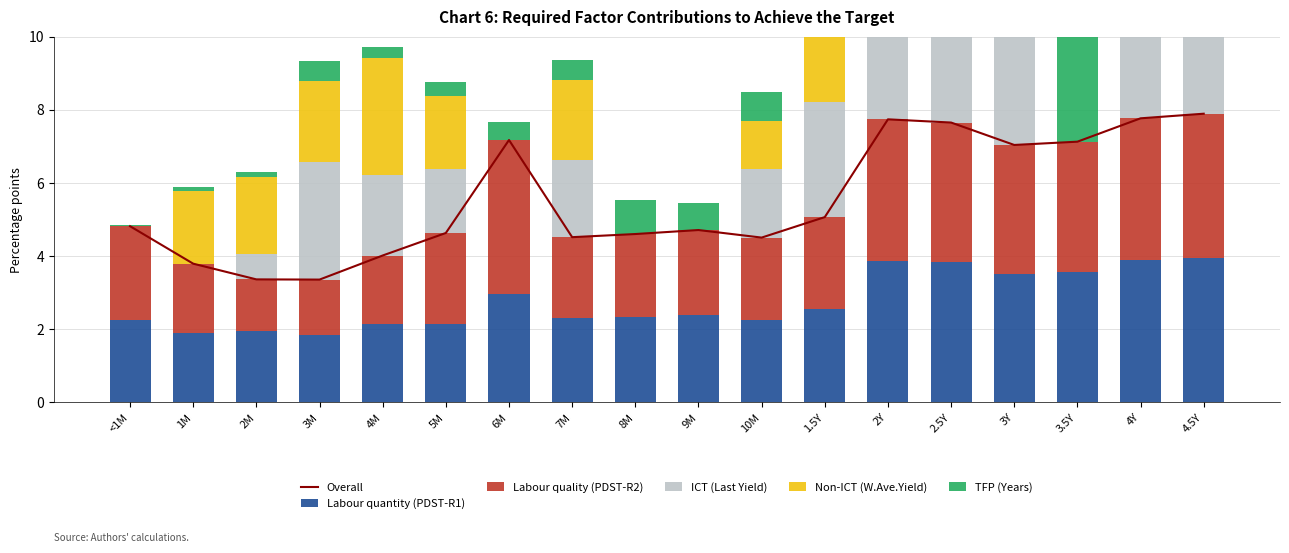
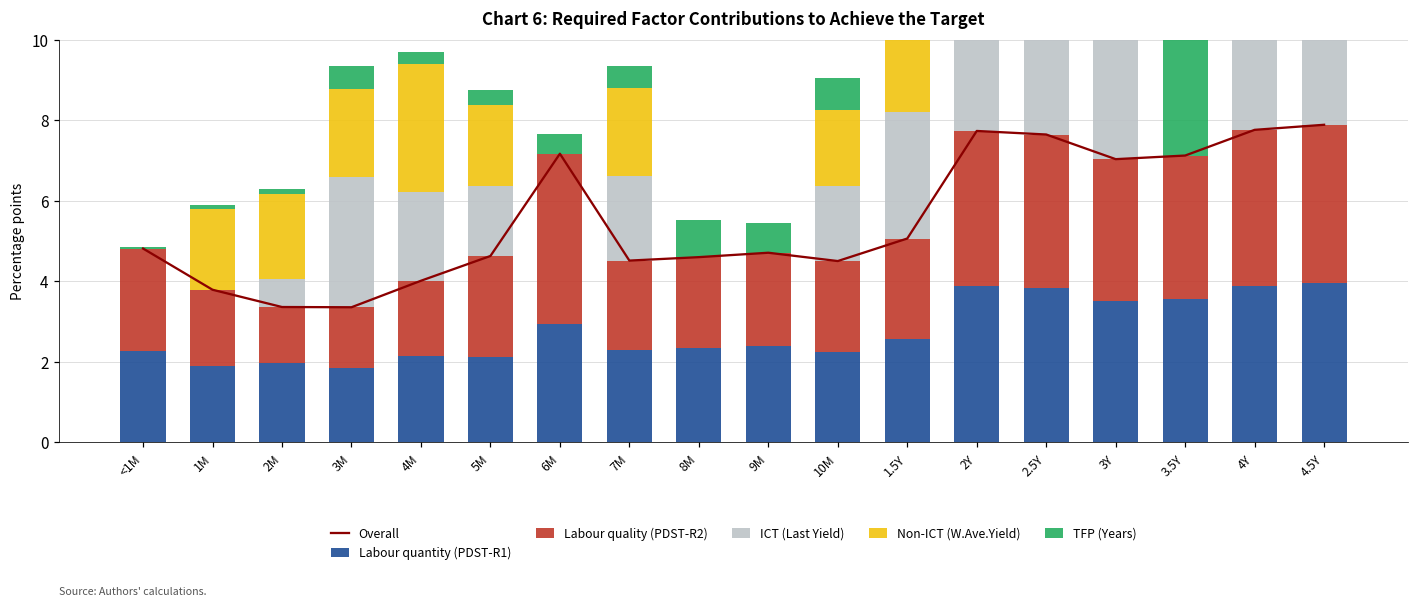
  {
    "Labour quantity (PDST-R1)": {
      "<1M": 2.3,
      "1M": 1.9,
      "2M": 2.0,
      "3M": 1.8,
      "4M": 2.1,
      "5M": 2.1,
      "6M": 2.9,
      "7M": 2.3,
      "8M": 2.3,
      "9M": 2.4,
      "10M": 2.3,
      "1.5Y": 2.6,
      "2Y": 3.9,
      "2.5Y": 3.8,
      "3Y": 3.5,
      "3.5Y": 3.6,
      "4Y": 3.9,
      "4.5Y": 3.9
    },
    "Labour quality (PDST-R2)": {
      "<1M": 2.6,
      "1M": 1.9,
      "2M": 1.4,
      "3M": 1.5,
      "4M": 1.9,
      "5M": 2.5,
      "6M": 4.2,
      "7M": 2.2,
      "8M": 2.3,
      "9M": 2.3,
      "10M": 2.3,
      "1.5Y": 2.5,
      "2Y": 3.9,
      "2.5Y": 3.8,
      "3Y": 3.5,
      "3.5Y": 3.6,
      "4Y": 3.9,
      "4.5Y": 3.9
    },
    "ICT (Last Yield)": {
      "<1M": 0.0,
      "1M": 0.0,
      "2M": 0.7,
      "3M": 3.2,
      "4M": 2.2,
      "5M": 1.8,
      "6M": 0.0,
      "7M": 2.1,
      "8M": 0.0,
      "9M": 0.0,
      "10M": 1.9,
      "1.5Y": 3.2,
      "3.5Y": 0.0
    },
    "Non-ICT (W.Ave.Yield)": {
      "<1M": 0.0,
      "1M": 2.0,
      "2M": 2.1,
      "3M": 2.2,
      "4M": 3.2,
      "5M": 2.0,
      "6M": 0.0,
      "7M": 2.2,
      "8M": 0.0,
      "9M": 0.0,
-     "10M": 1.3,
+     "10M": 1.9,
      "3.5Y": 0.0
    },
    "TFP (Years)": {
      "1M": 0.1,
      "2M": 0.1,
      "3M": 0.6,
      "4M": 0.3,
      "5M": 0.4,
      "6M": 0.5,
      "7M": 0.5,
      "8M": 0.9,
      "9M": 0.7,
      "10M": 0.8
    }
  }
